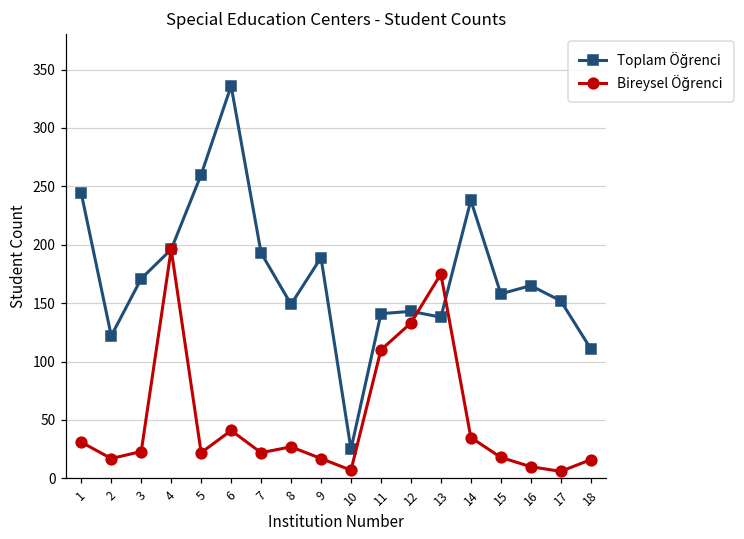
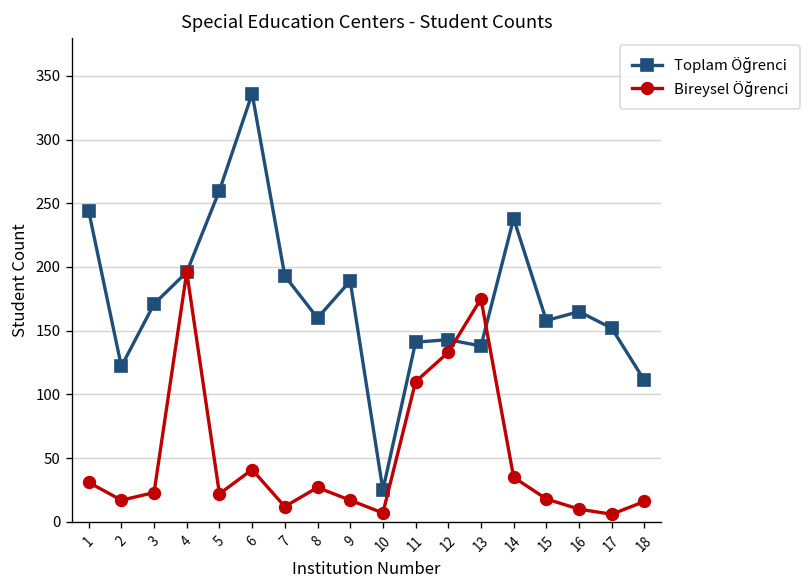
  {
    "Toplam Öğrenci": {
      "1": 244,
      "2": 122,
      "3": 171,
      "5": 260,
      "6": 336,
      "7": 193,
-     "8": 149,
+     "8": 160,
      "9": 189,
      "10": 25,
      "11": 141,
      "12": 143,
      "13": 138,
      "14": 238,
      "15": 158,
      "16": 165,
      "17": 152,
      "18": 111
    },
    "Bireysel Öğrenci": {
      "1": 31,
      "2": 17,
      "3": 23,
      "5": 22,
      "6": 41,
-     "7": 22,
+     "7": 12,
      "8": 27,
      "9": 17,
      "10": 7,
      "11": 110,
      "12": 133,
      "13": 175,
      "14": 35,
      "15": 18,
      "16": 10,
      "17": 6,
      "18": 16
    }
  }
